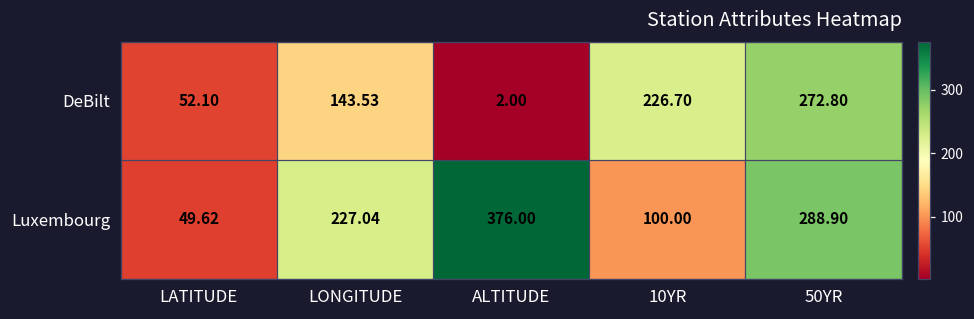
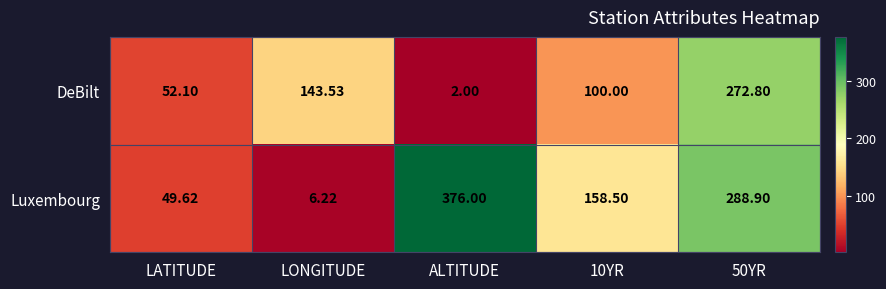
  {
    "DeBilt": {
      "LATITUDE": 52.10,
      "LONGITUDE": 143.53,
      "ALTITUDE": 2.00,
-     "10YR": 226.70,
+     "10YR": 100.00,
      "50YR": 272.80
    },
    "Luxembourg": {
      "LATITUDE": 49.62,
-     "LONGITUDE": 227.04,
+     "LONGITUDE": 6.22,
      "ALTITUDE": 376.00,
-     "10YR": 100.00,
+     "10YR": 158.50,
      "50YR": 288.90
    }
  }
